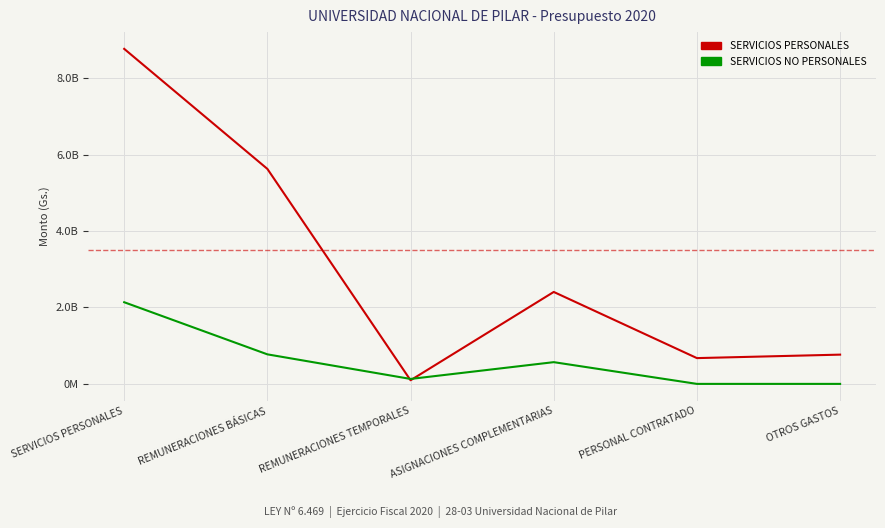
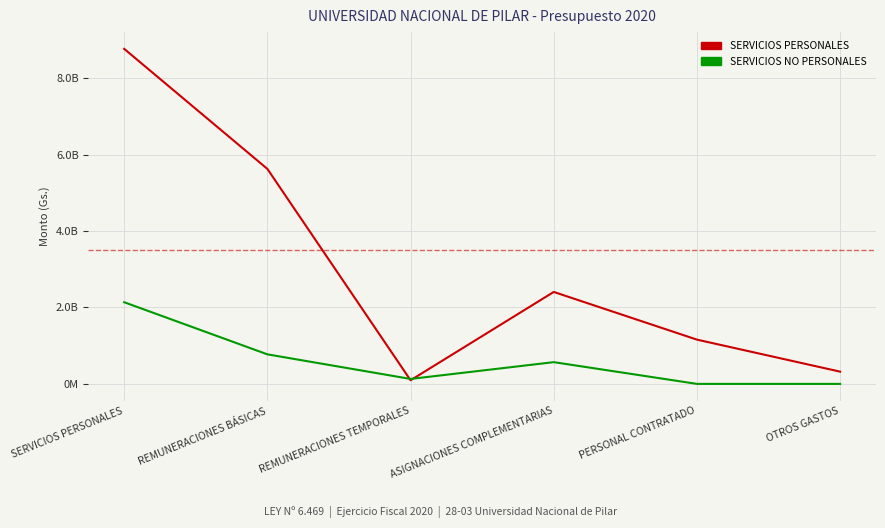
  {
    "SERVICIOS PERSONALES": {
      "SERVICIOS PERSONALES": 8800000000,
      "REMUNERACIONES BÁSICAS": 5600000000,
      "ASIGNACIONES COMPLEMENTARIAS": 2400000000,
-     "PERSONAL CONTRATADO": 700000000,
-     "OTROS GASTOS": 800000000
+     "PERSONAL CONTRATADO": 1200000000,
+     "OTROS GASTOS": 300000000
    },
    "SERVICIOS NO PERSONALES": {
      "SERVICIOS PERSONALES": 2100000000,
      "REMUNERACIONES BÁSICAS": 800000000,
      "ASIGNACIONES COMPLEMENTARIAS": 600000000,
      "PERSONAL CONTRATADO": 0,
      "OTROS GASTOS": 0
    }
  }
